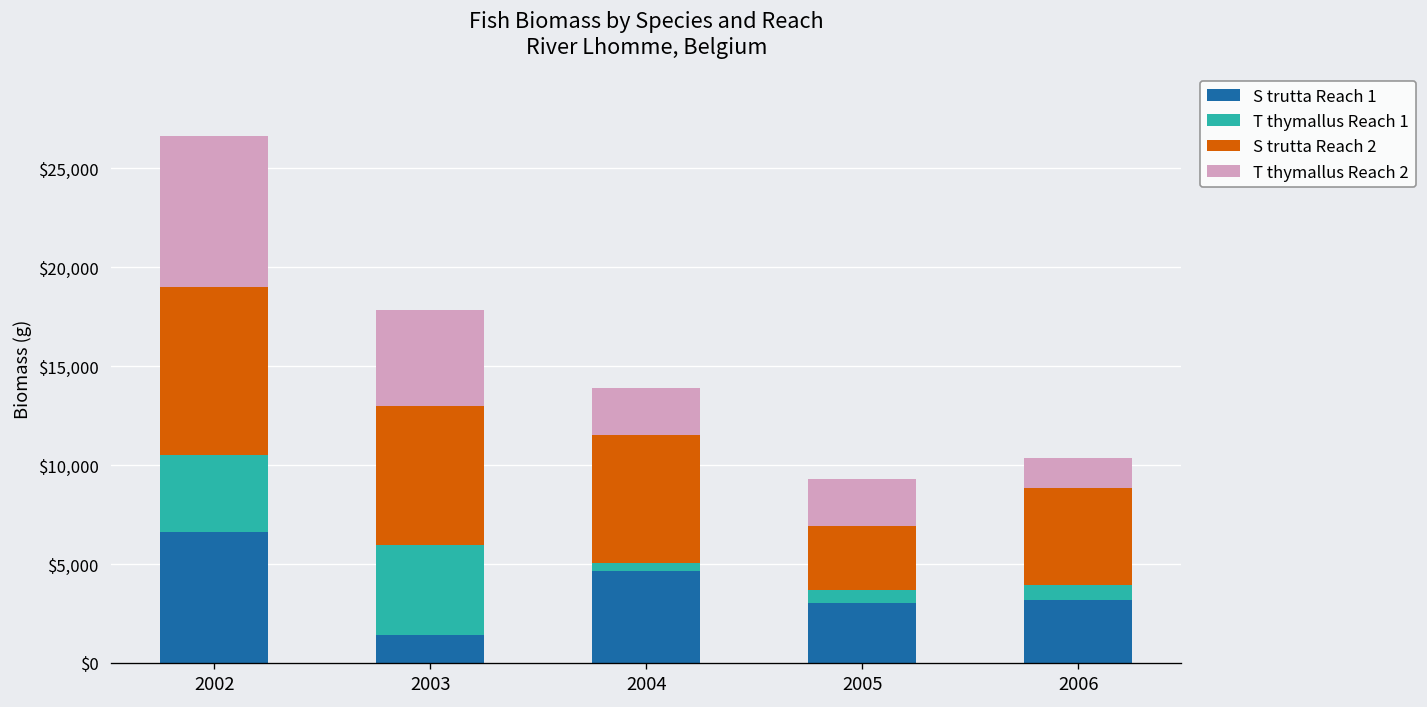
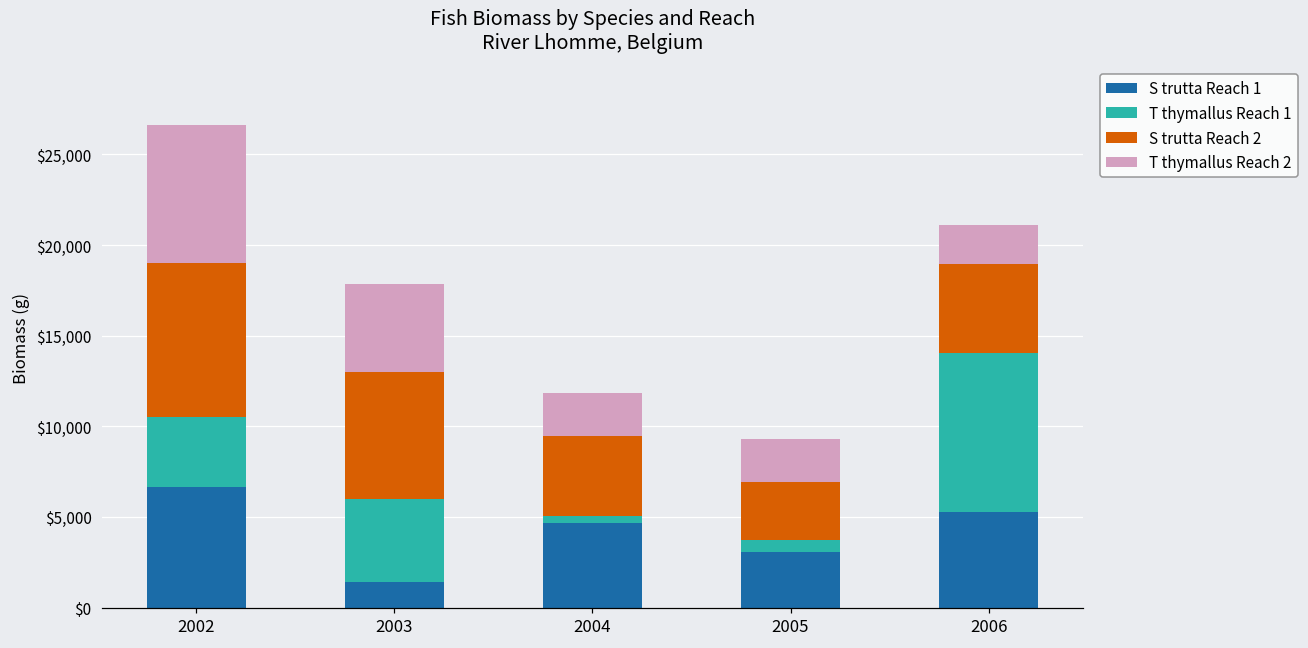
  {
    "S trutta Reach 1": {
      "2002": "$6,600",
      "2003": "$1,400",
      "2004": "$4,700",
      "2005": "$3,000",
-     "2006": "$3,200"
+     "2006": "$5,300"
    },
    "T thymallus Reach 1": {
      "2002": "$3,900",
      "2003": "$4,600",
      "2004": "$400",
      "2005": "$700",
-     "2006": "$700"
+     "2006": "$8,800"
    },
    "S trutta Reach 2": {
      "2002": "$8,500",
      "2003": "$7,000",
-     "2004": "$6,500",
+     "2004": "$4,400",
      "2005": "$3,200",
      "2006": "$4,900"
    },
    "T thymallus Reach 2": {
      "2002": "$7,600",
      "2003": "$4,800",
      "2004": "$2,400",
      "2005": "$2,400",
-     "2006": "$1,500"
+     "2006": "$2,100"
    }
  }
